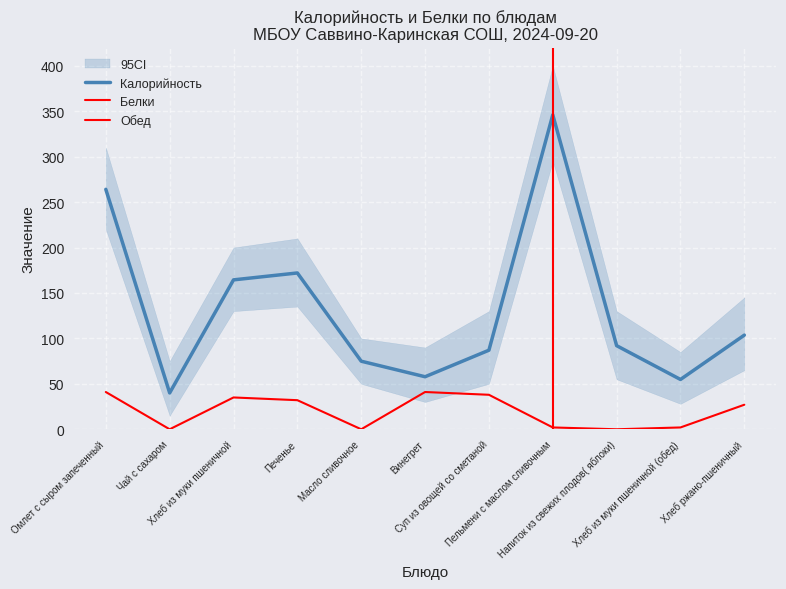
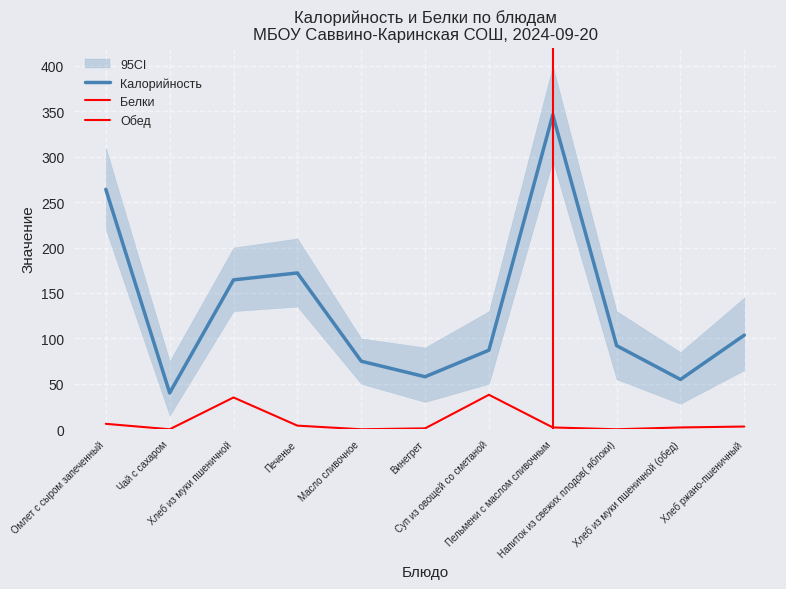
  {
    "Белки": {
-     "Омлет с сыром запеченный": 40,
+     "Омлет с сыром запеченный": 10,
      "Чай с сахаром": 0,
      "Хлеб из муки пшеничной": 40,
-     "Печенье": 30,
+     "Печенье": 0,
      "Масло сливочное": 0,
-     "Винегрет": 40,
+     "Винегрет": 0,
      "Суп из овощей со сметаной": 40,
      "Пельмени с маслом сливочным": 0,
      "Напиток из свежих плодов( яблоки)": 0,
      "Хлеб из муки пшеничной (обед)": 0,
-     "Хлеб ржано-пшеничный": 30
+     "Хлеб ржано-пшеничный": 0
    }
  }
